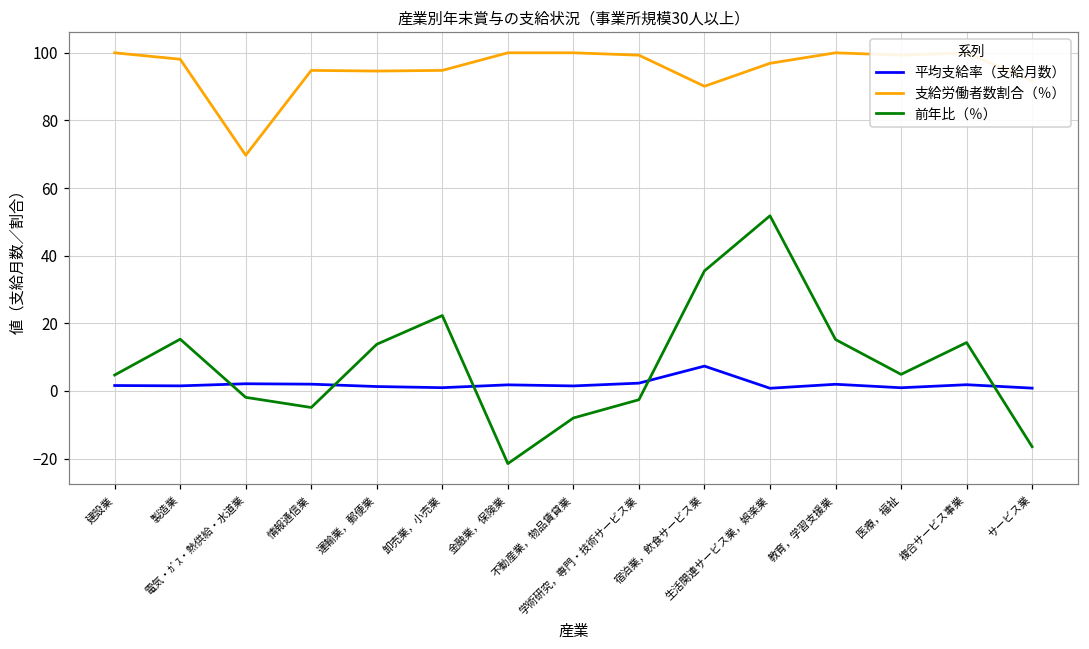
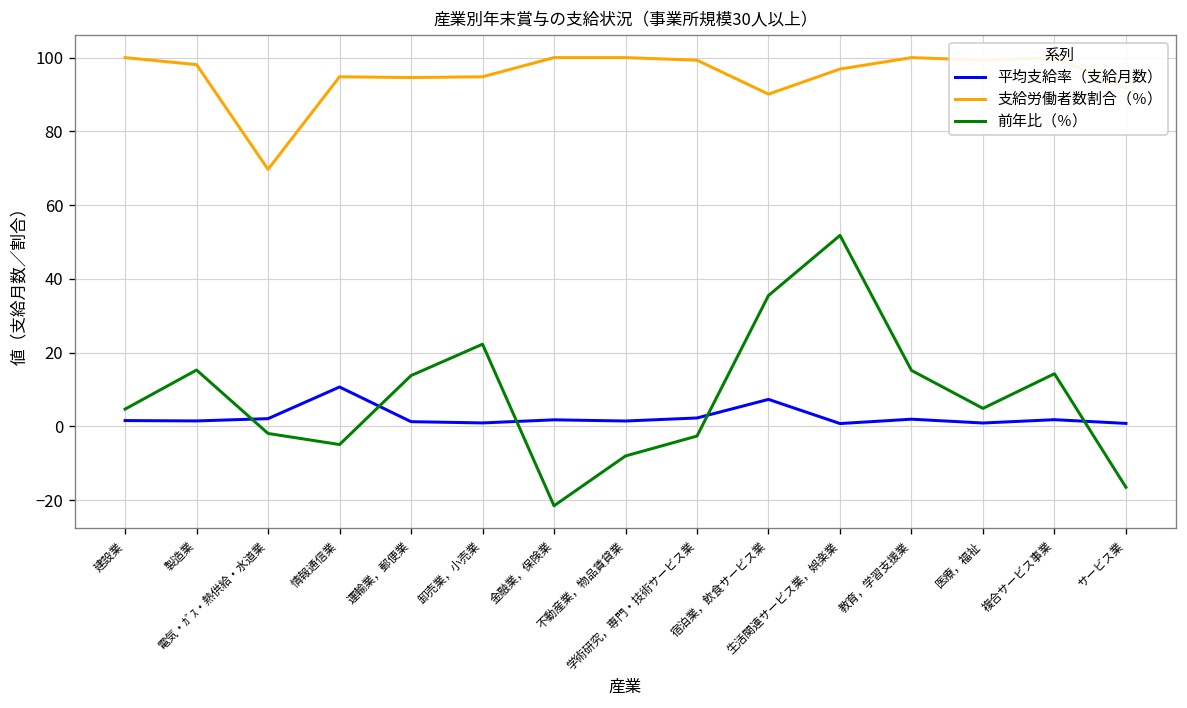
  {
    "平均支給率（支給月数）": {
      "建設業": 2,
      "製造業": 2,
      "電気・ｶﾞｽ・熱供給・水道業": 2,
-     "情報通信業": 2,
+     "情報通信業": 11,
      "運輸業，郵便業": 1,
      "卸売業，小売業": 1,
      "金融業，保険業": 2,
      "不動産業，物品賃貸業": 1,
      "学術研究，専門・技術サービス業": 2,
      "宿泊業，飲食サービス業": 7,
      "生活関連サービス業，娯楽業": 1,
      "教育，学習支援業": 2,
      "医療，福祉": 1,
      "複合サービス事業": 2,
      "サービス業": 1
    },
    "支給労働者数割合（％）": {
      "建設業": 100,
      "製造業": 98,
      "電気・ｶﾞｽ・熱供給・水道業": 70,
      "情報通信業": 95,
      "運輸業，郵便業": 95,
      "卸売業，小売業": 95,
      "金融業，保険業": 100,
      "不動産業，物品賃貸業": 100,
      "学術研究，専門・技術サービス業": 99,
      "宿泊業，飲食サービス業": 90,
      "生活関連サービス業，娯楽業": 97,
      "教育，学習支援業": 100
    },
    "前年比（％）": {
      "建設業": 5,
      "製造業": 15,
      "電気・ｶﾞｽ・熱供給・水道業": -2,
      "情報通信業": -5,
      "運輸業，郵便業": 14,
      "卸売業，小売業": 22,
      "金融業，保険業": -22,
      "不動産業，物品賃貸業": -8,
      "学術研究，専門・技術サービス業": -3,
      "宿泊業，飲食サービス業": 36,
      "生活関連サービス業，娯楽業": 52,
      "教育，学習支援業": 15,
      "医療，福祉": 5,
      "複合サービス事業": 14,
      "サービス業": -17
    }
  }
